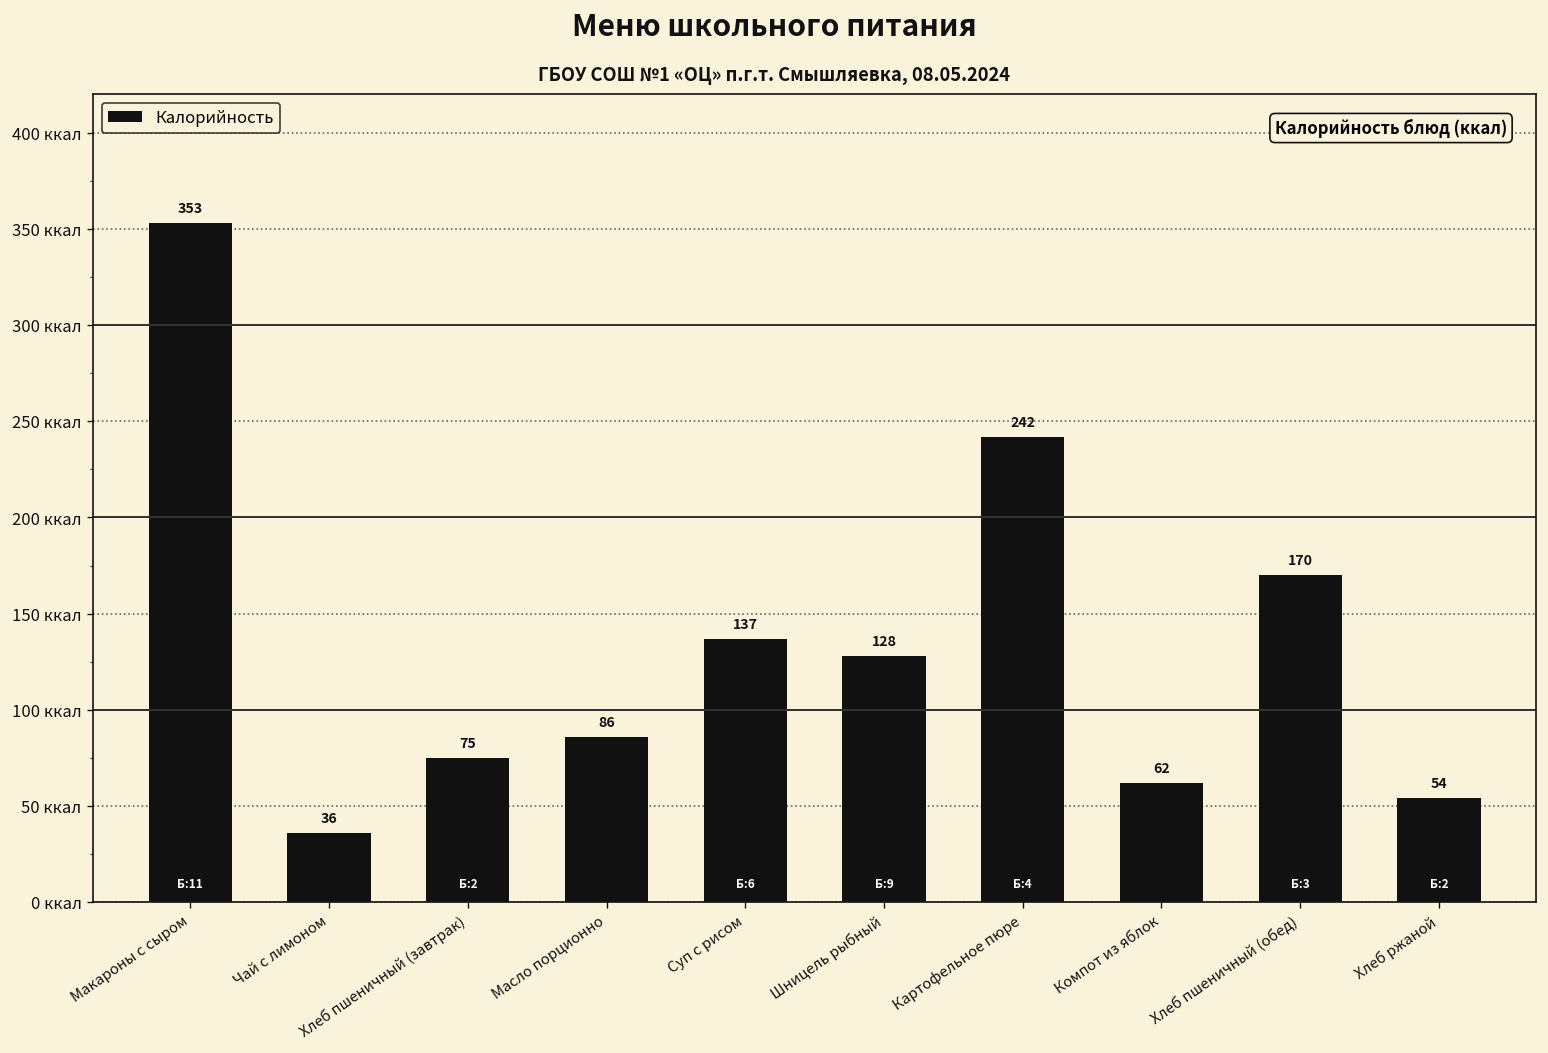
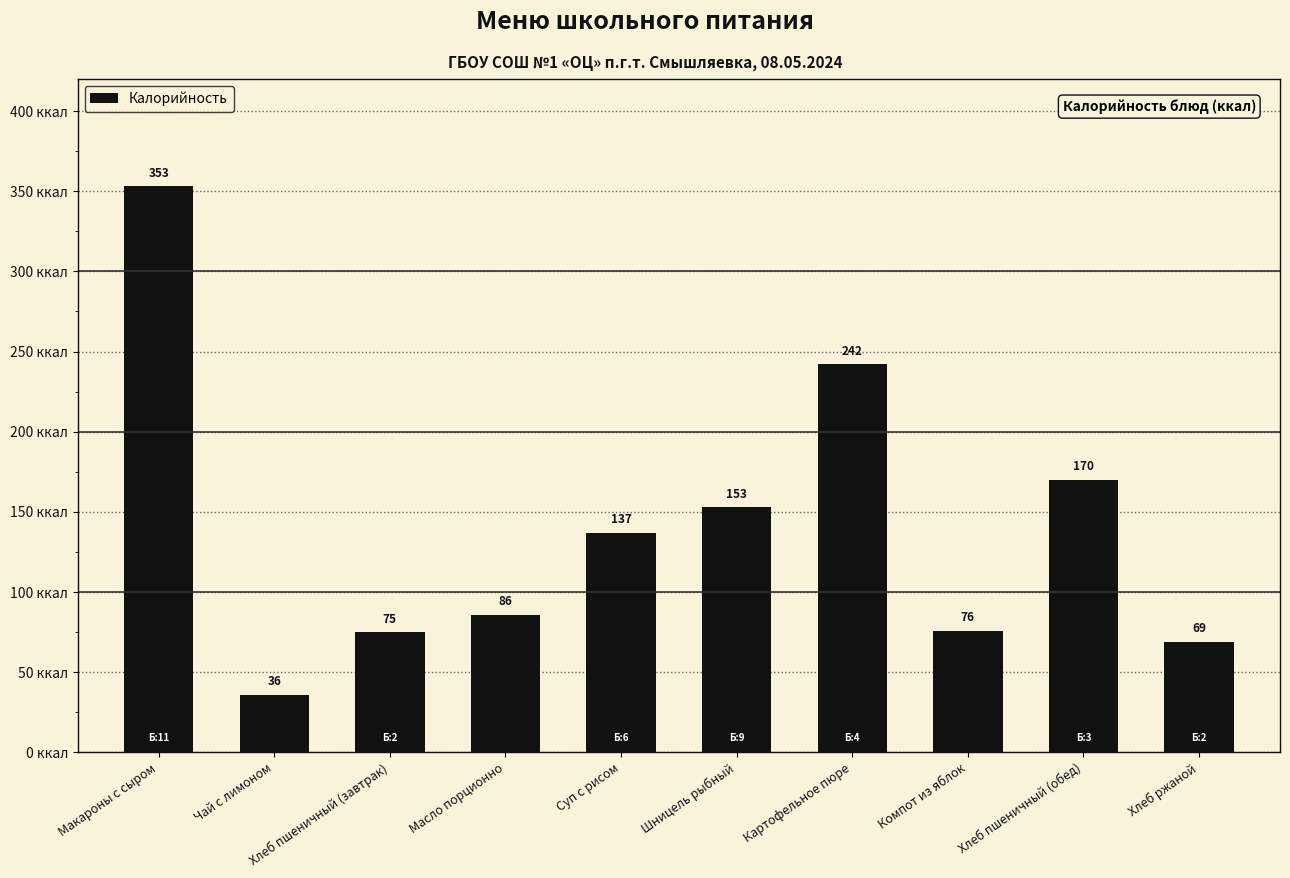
  {
    "Макароны с сыром": 353,
    "Чай с лимоном": 36,
    "Хлеб пшеничный (завтрак)": 75,
    "Масло порционно": 86,
    "Суп с рисом": 137,
-   "Шницель рыбный": 128,
+   "Шницель рыбный": 153,
    "Картофельное пюре": 242,
-   "Компот из яблок": 62,
+   "Компот из яблок": 76,
    "Хлеб пшеничный (обед)": 170,
-   "Хлеб ржаной": 54
+   "Хлеб ржаной": 69
  }
